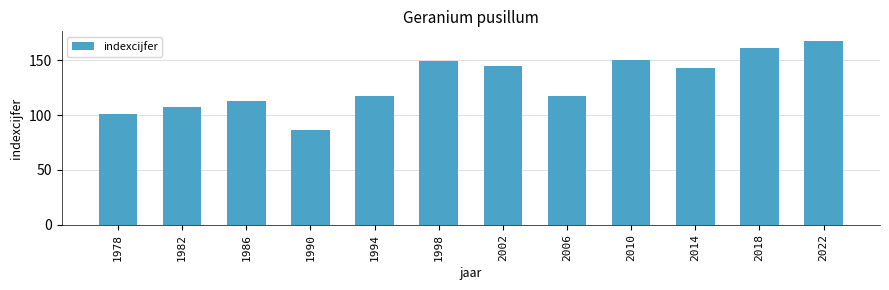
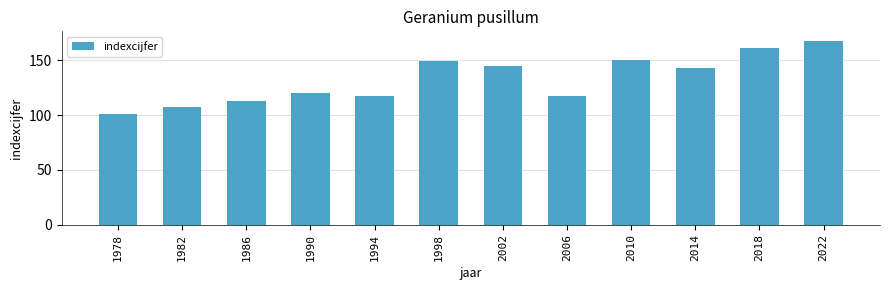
  {
    "1978": 101,
    "1982": 107,
    "1986": 113,
-   "1990": 86,
+   "1990": 120,
    "1994": 117,
    "1998": 149,
    "2002": 145,
    "2006": 117,
    "2010": 150,
    "2014": 143,
    "2018": 161,
    "2022": 168
  }
